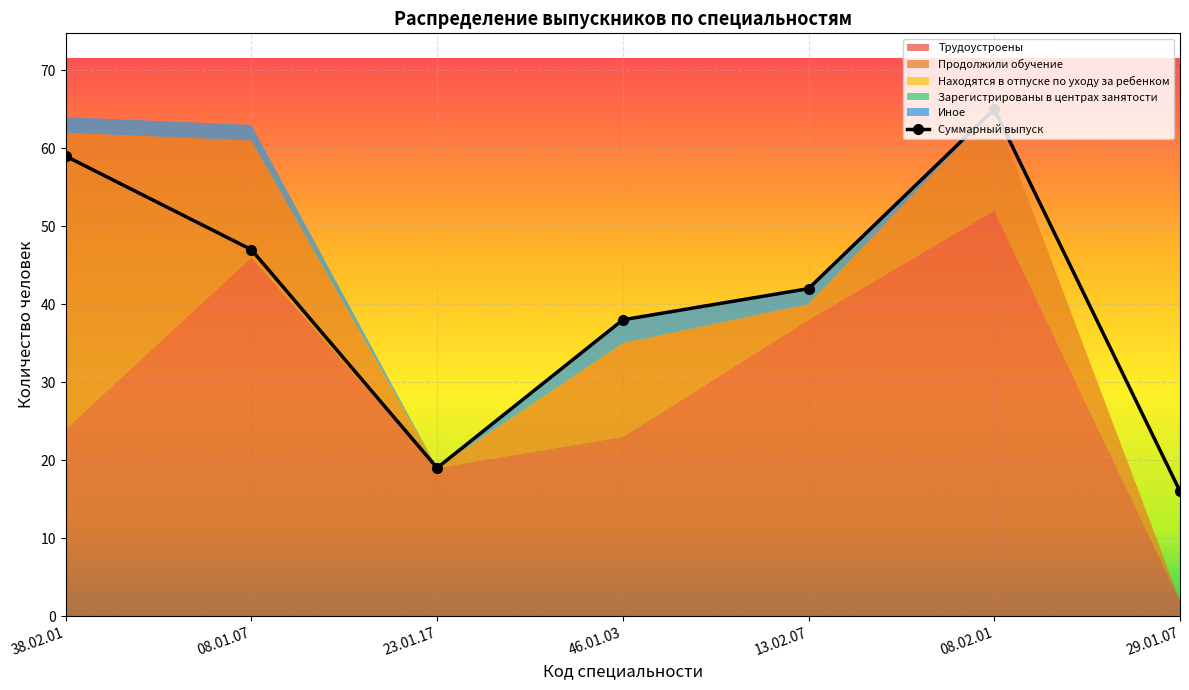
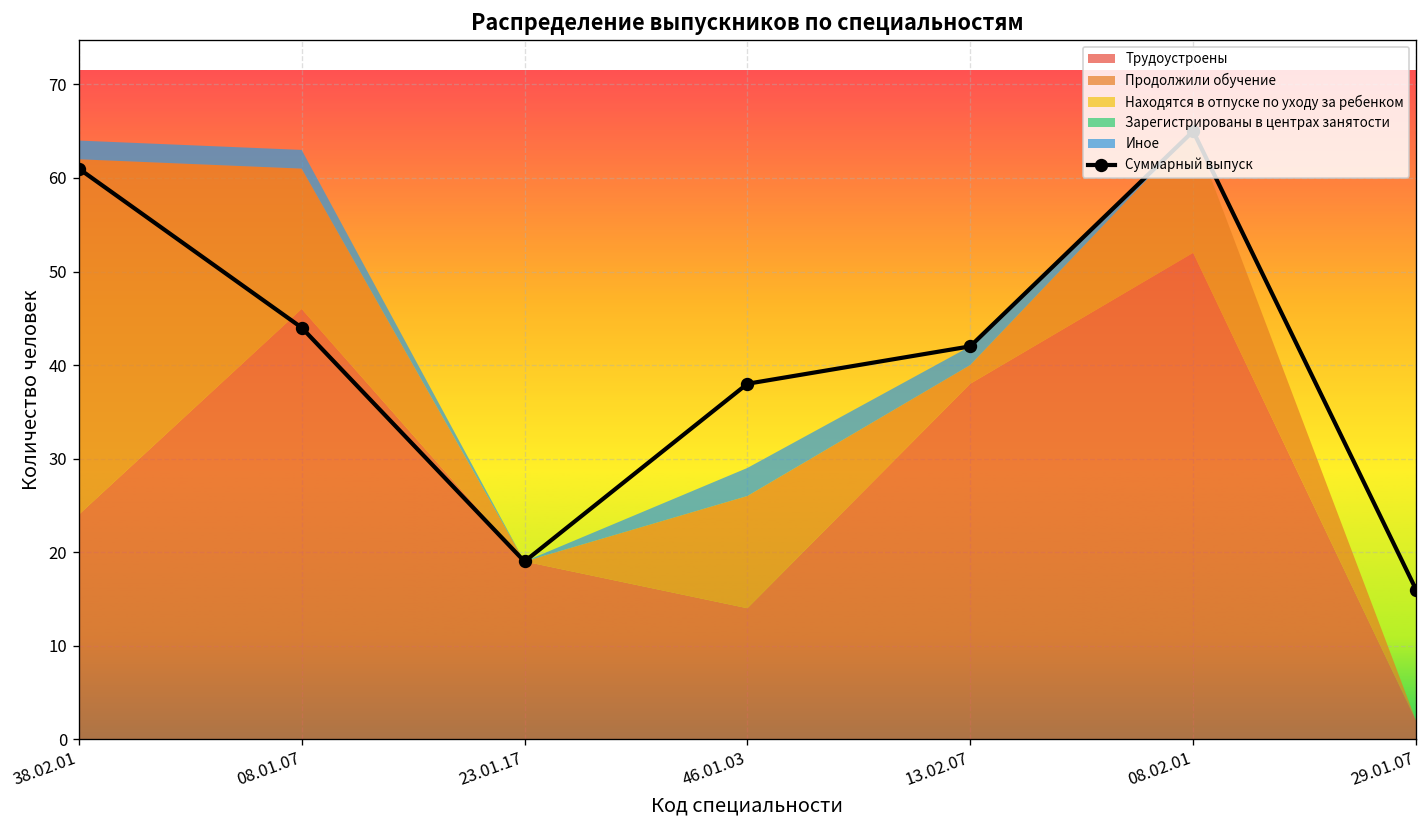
  {
    "Суммарный выпуск": {
-     "38.02.01": 59,
-     "08.01.07": 47,
+     "38.02.01": 61,
+     "08.01.07": 44,
      "29.01.07": 16
    },
    "Трудоустроены": {
      "38.02.01": 24,
      "08.01.07": 46,
-     "46.01.03": 23,
+     "46.01.03": 14,
      "13.02.07": 38,
      "08.02.01": 52
    },
    "Иное": {
      "38.02.01": 2,
      "08.01.07": 2
    }
  }
